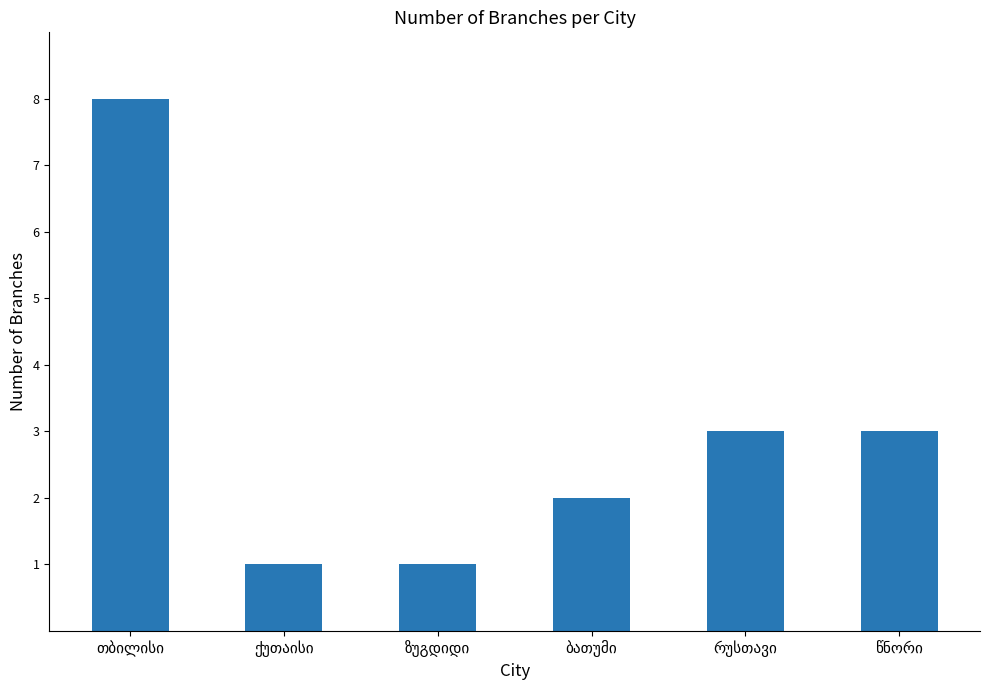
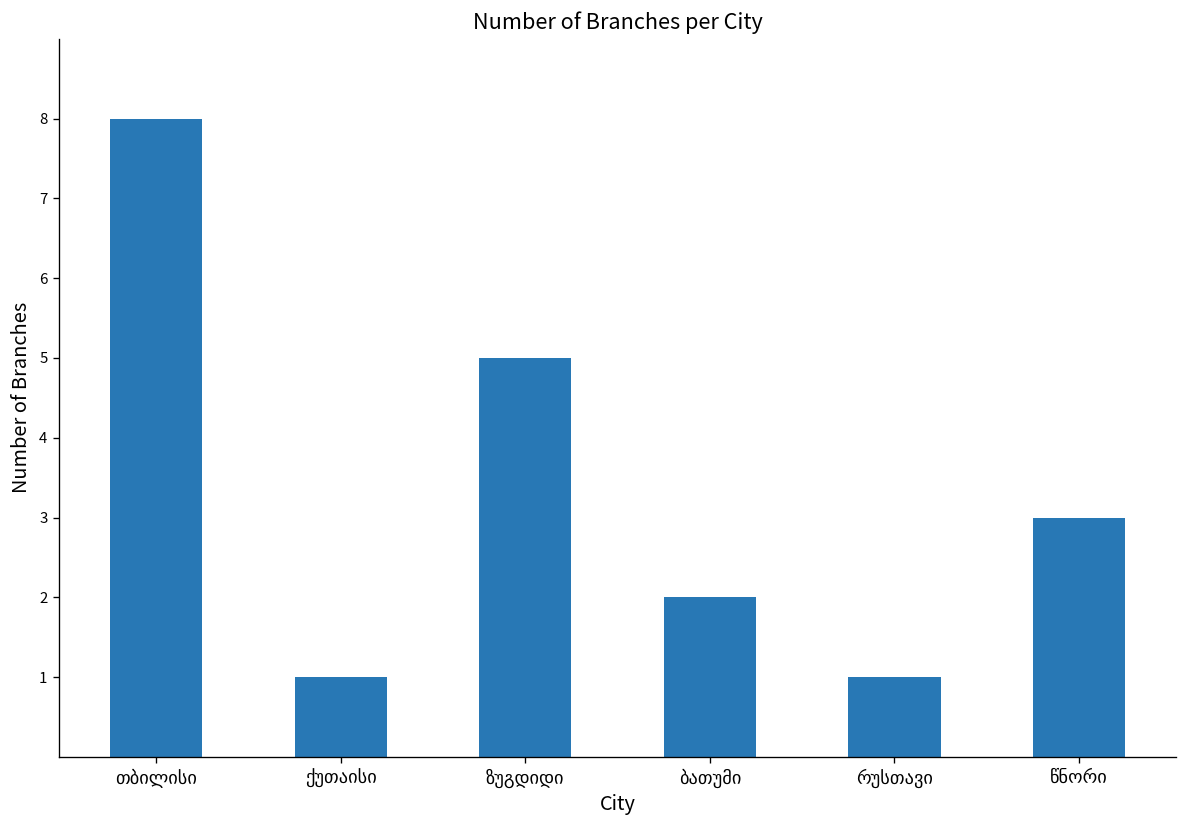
  {
    "თბილისი": 8,
    "ქუთაისი": 1,
-   "ზუგდიდი": 1,
+   "ზუგდიდი": 5,
    "ბათუმი": 2,
-   "რუსთავი": 3,
+   "რუსთავი": 1,
    "წნორი": 3
  }
